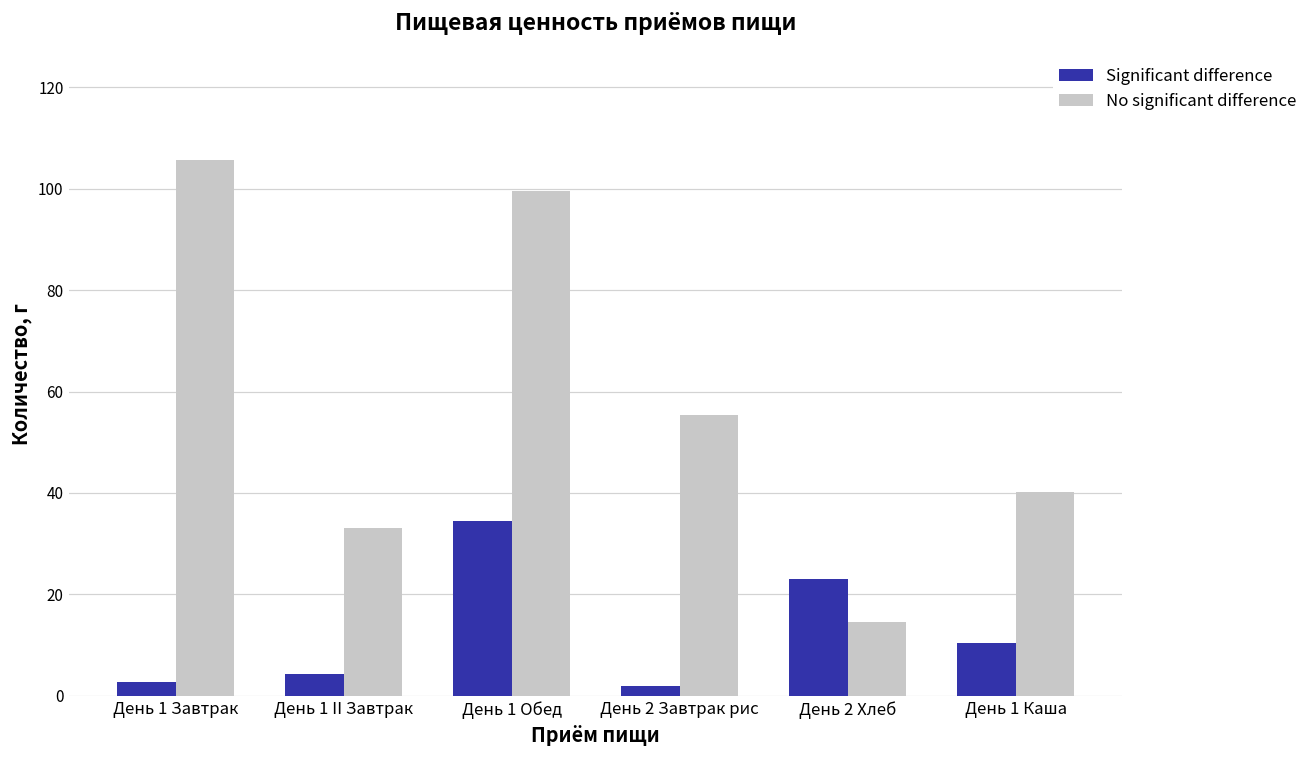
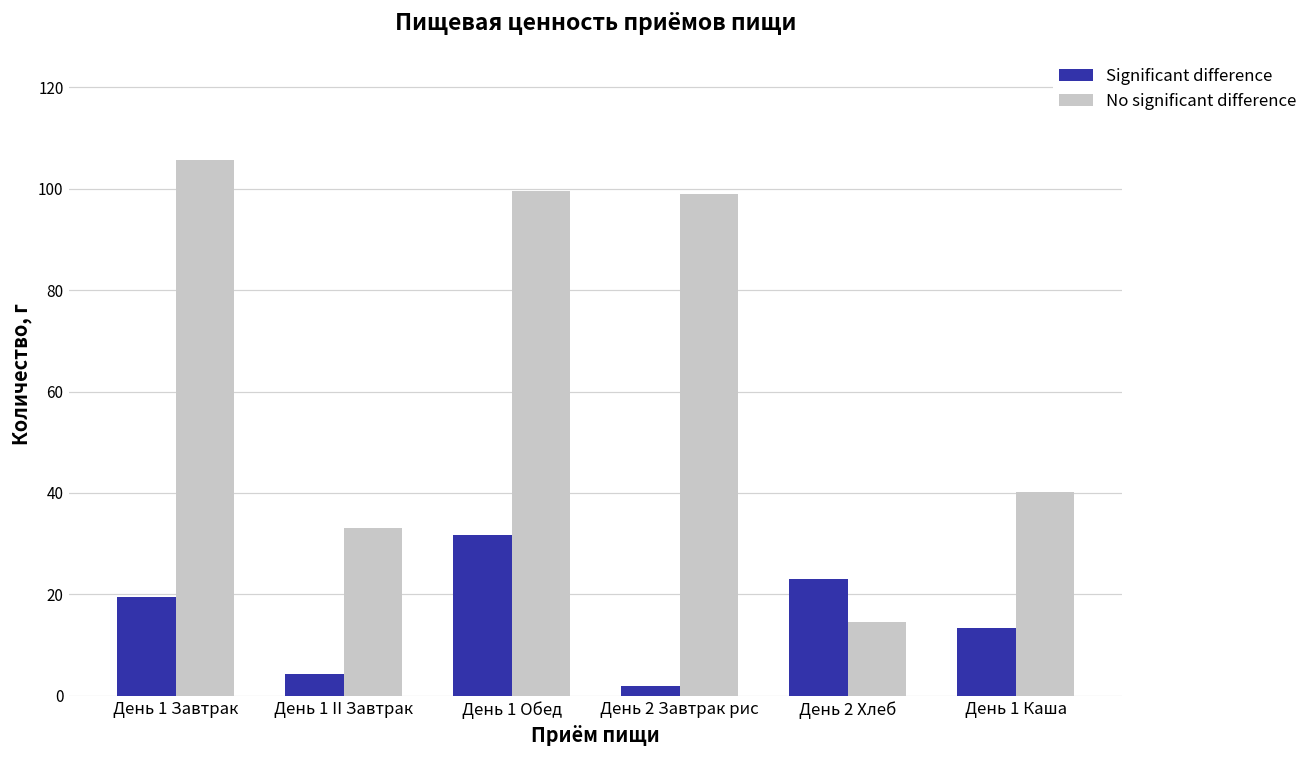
  {
    "Significant difference": {
-     "День 1 Завтрак": 3,
+     "День 1 Завтрак": 19,
      "День 1 II Завтрак": 4,
-     "День 1 Обед": 34,
+     "День 1 Обед": 32,
      "День 2 Завтрак рис": 2,
      "День 2 Хлеб": 23,
-     "День 1 Каша": 10
+     "День 1 Каша": 13
    },
    "No significant difference": {
      "День 1 Завтрак": 106,
      "День 1 II Завтрак": 33,
      "День 1 Обед": 100,
-     "День 2 Завтрак рис": 55,
+     "День 2 Завтрак рис": 99,
      "День 2 Хлеб": 15,
      "День 1 Каша": 40
    }
  }
